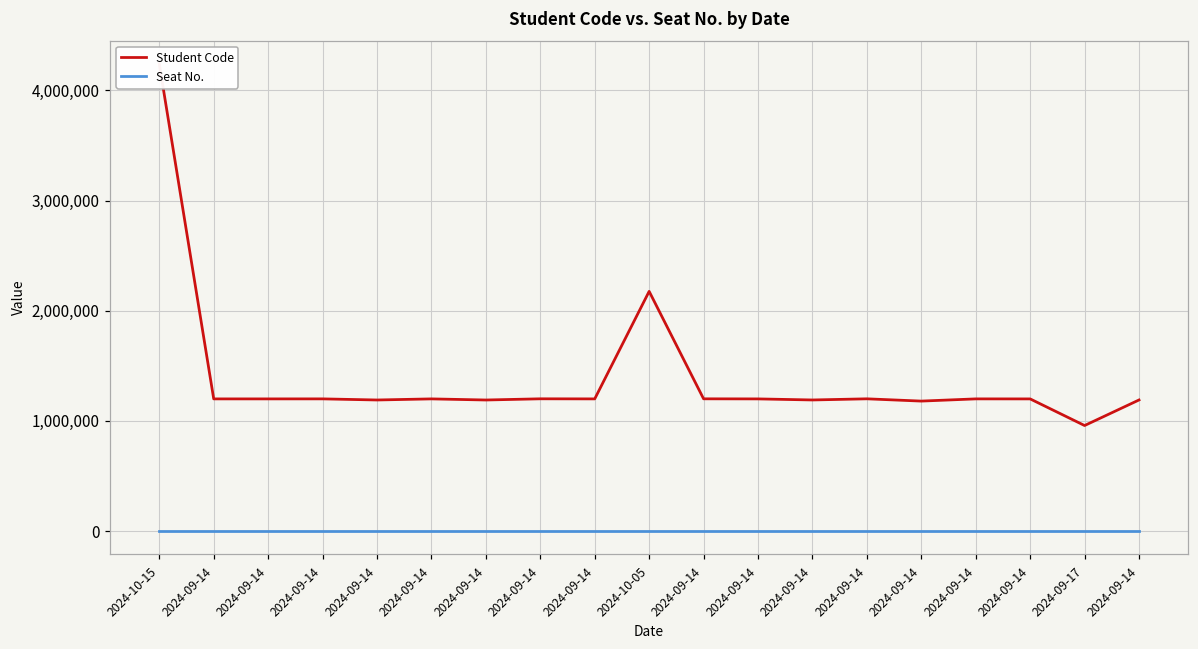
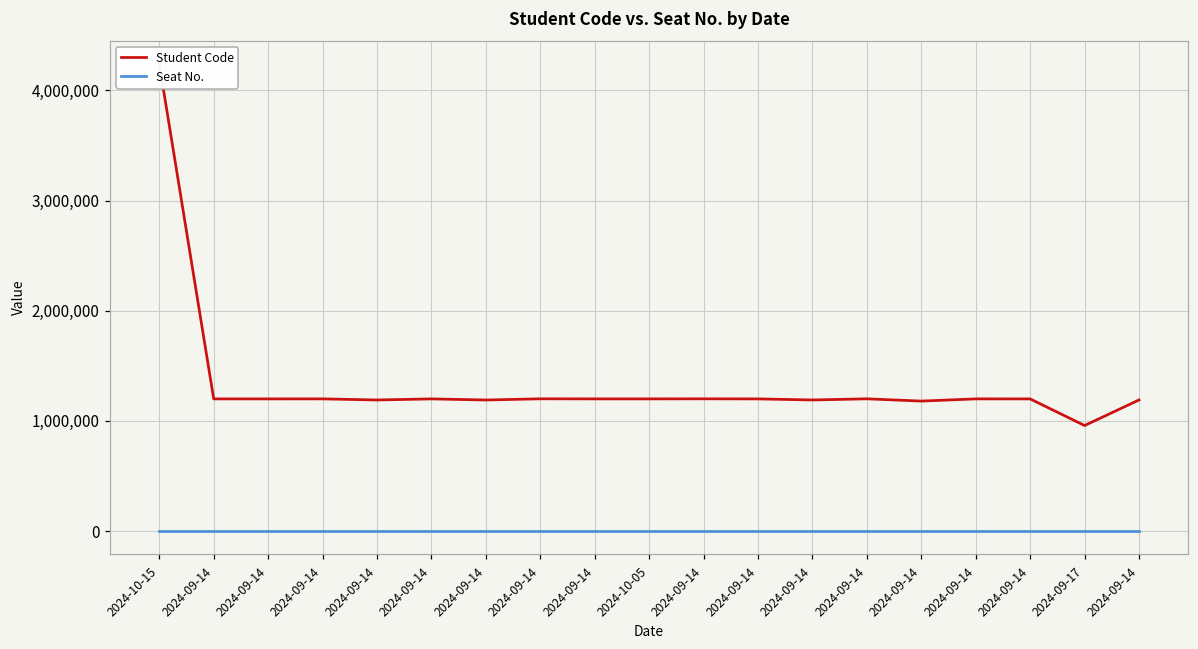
  {
    "Student Code": {
-     "2024-10-05": "2,180,000",
+     "2024-10-05": "1,200,000",
      "2024-09-17": "960,000"
    },
    "Seat No.": {
      "2024-10-15": "0",
      "2024-10-05": "0",
      "2024-09-17": "0"
    }
  }
